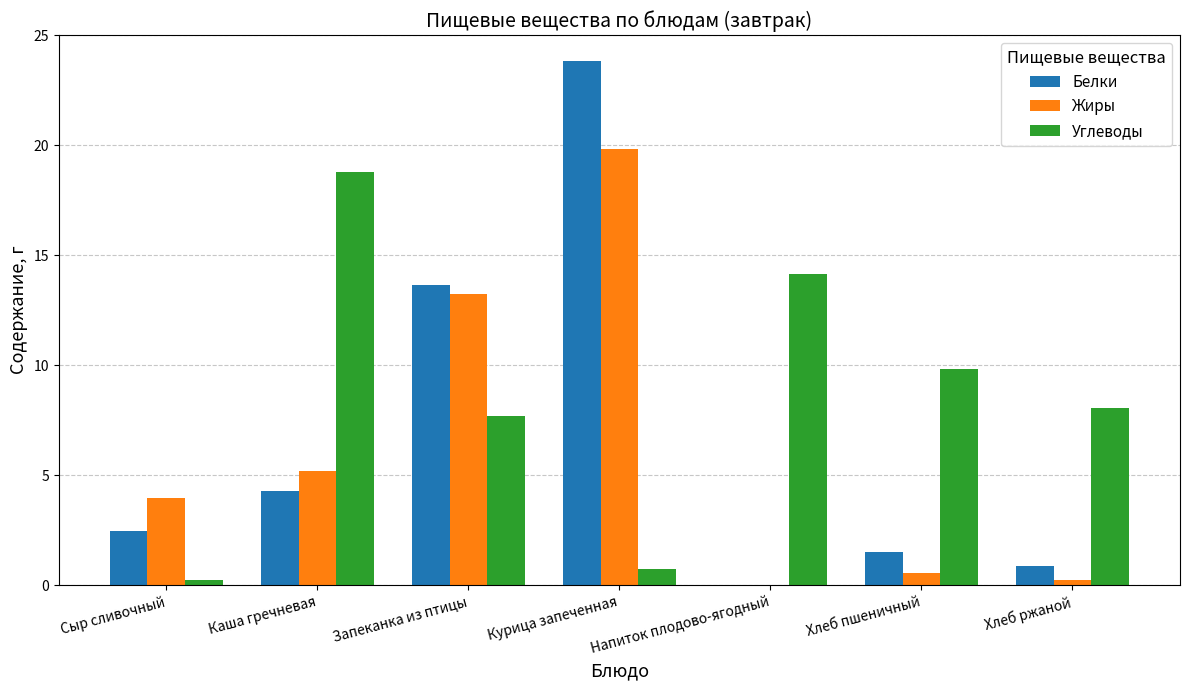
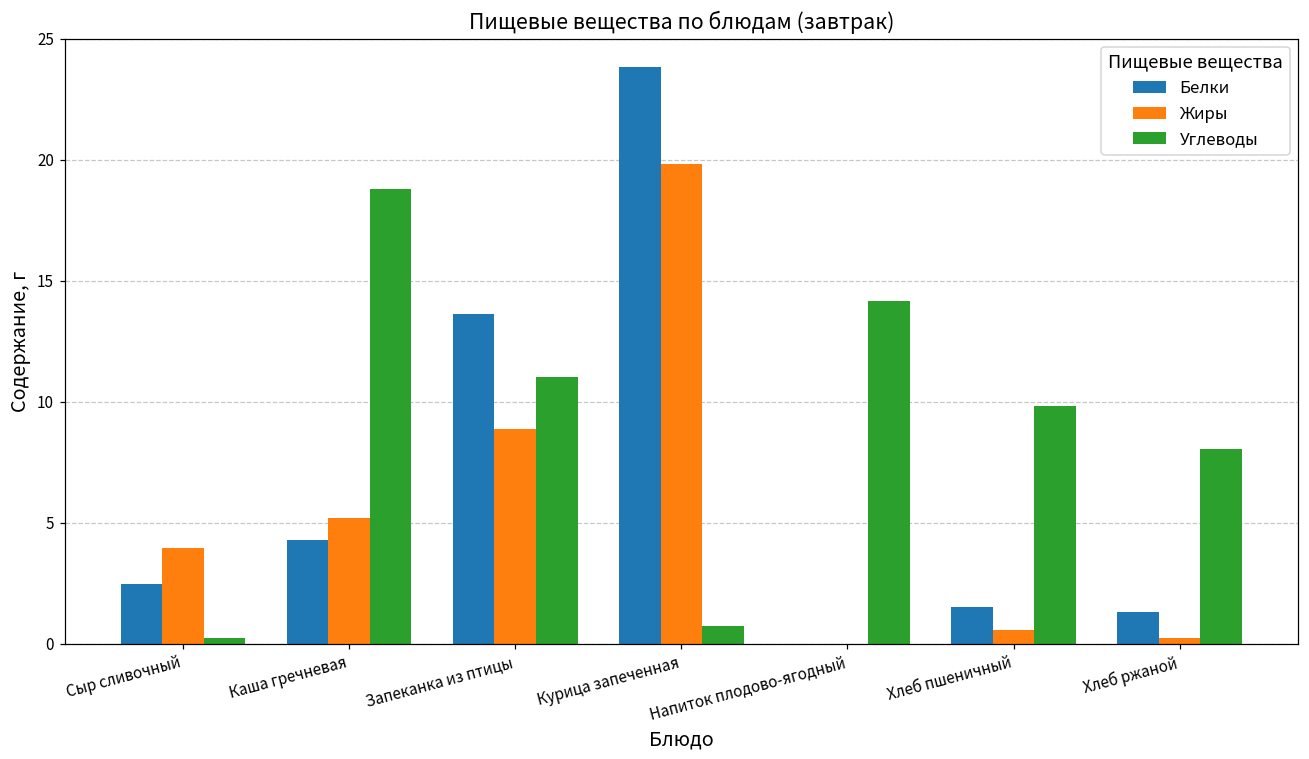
  {
    "Белки": {
      "Сыр сливочный": 2.5,
      "Каша гречневая": 4.3,
      "Запеканка из птицы": 13.6,
      "Курица запеченная": 23.8,
      "Напиток плодово-ягодный": 0.0,
      "Хлеб пшеничный": 1.5,
-     "Хлеб ржаной": 0.9
+     "Хлеб ржаной": 1.3
    },
    "Жиры": {
      "Сыр сливочный": 4.0,
      "Каша гречневая": 5.2,
-     "Запеканка из птицы": 13.2,
+     "Запеканка из птицы": 8.9,
      "Курица запеченная": 19.8,
      "Напиток плодово-ягодный": 0.0,
      "Хлеб пшеничный": 0.6,
      "Хлеб ржаной": 0.2
    },
    "Углеводы": {
      "Сыр сливочный": 0.2,
      "Каша гречневая": 18.8,
-     "Запеканка из птицы": 7.7,
+     "Запеканка из птицы": 11.0,
      "Курица запеченная": 0.7,
      "Напиток плодово-ягодный": 14.2,
      "Хлеб пшеничный": 9.8,
      "Хлеб ржаной": 8.0
    }
  }
